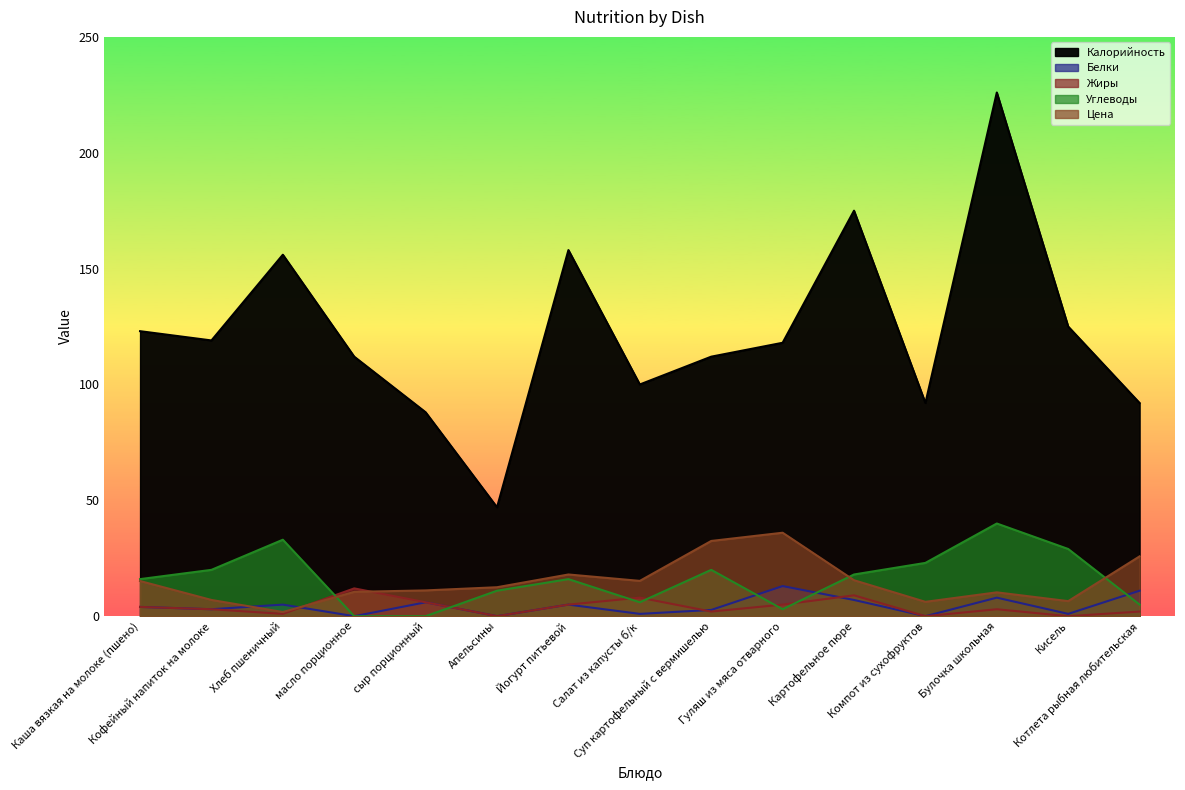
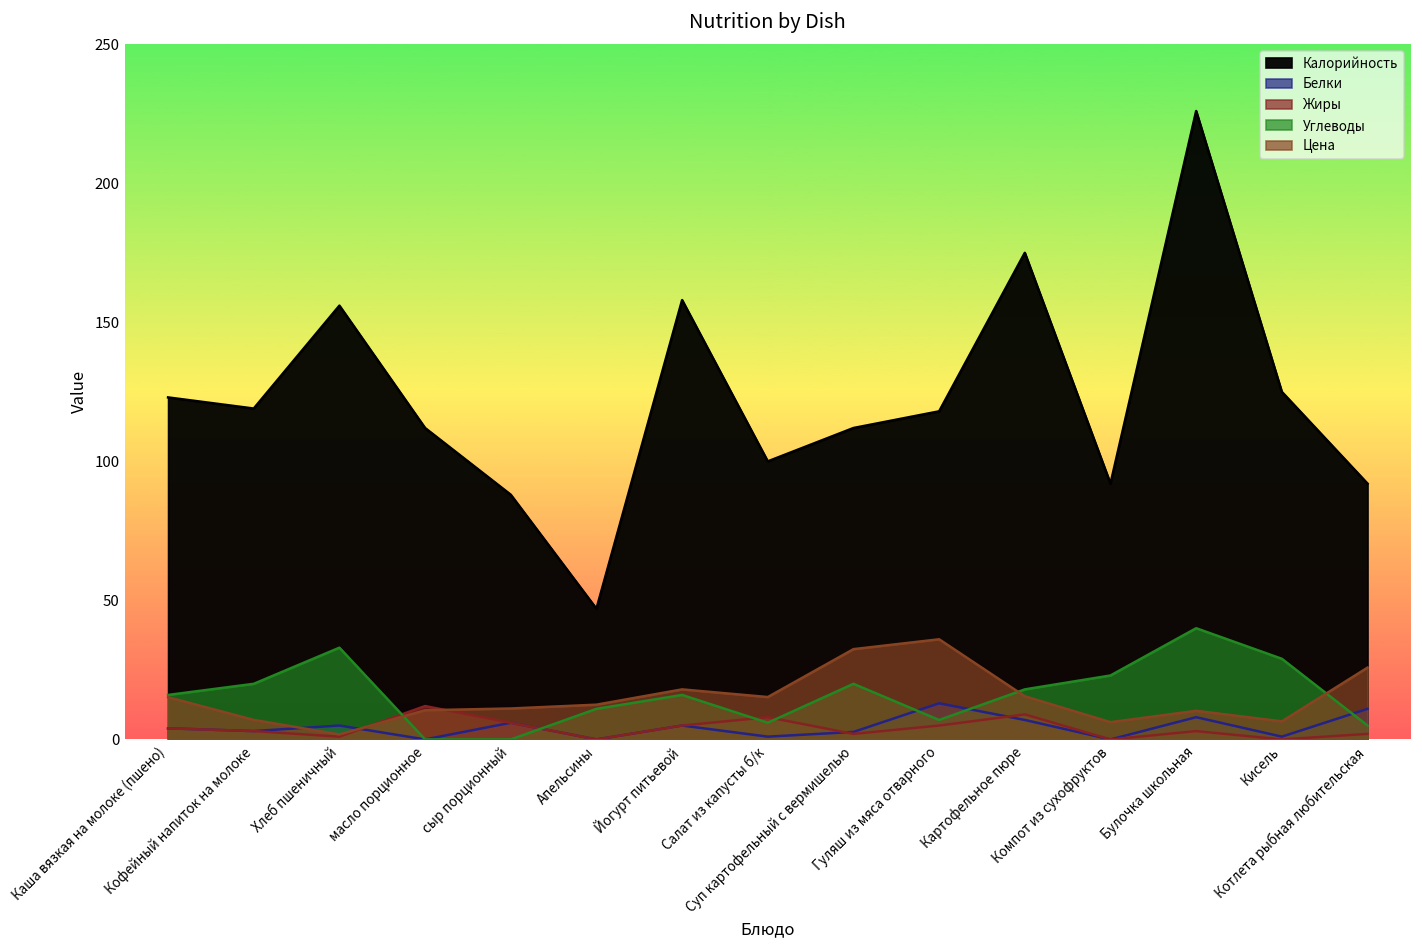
  {
    "Калорийность": {
      "Каша вязкая на молоке (пшено)": 123,
      "Кофейный напиток на молоке": 119,
      "Хлеб пшеничный": 156,
      "масло порционное": 112,
      "сыр порционный": 88,
      "Апельсины": 47,
      "Йогурт питьевой": 158,
      "Салат из капусты б/к": 100,
      "Суп картофельный с вермишелью": 112,
      "Гуляш из мяса отварного": 118,
      "Картофельное пюре": 175,
      "Компот из сухофруктов": 92,
      "Булочка школьная": 226,
      "Кисель": 125,
      "Котлета рыбная любительская": 92
    },
    "Белки": {
      "Хлеб пшеничный": 5,
      "Салат из капусты б/к": 1,
      "Гуляш из мяса отварного": 13,
      "Картофельное пюре": 7,
      "Булочка школьная": 8,
      "Котлета рыбная любительская": 11
    },
    "Углеводы": {
      "Кофейный напиток на молоке": 20,
      "Хлеб пшеничный": 33,
      "сыр порционный": 0,
      "Апельсины": 11,
      "Йогурт питьевой": 16,
      "Салат из капусты б/к": 6,
      "Суп картофельный с вермишелью": 20,
-     "Гуляш из мяса отварного": 3,
+     "Гуляш из мяса отварного": 7,
      "Картофельное пюре": 18,
      "Компот из сухофруктов": 23,
      "Булочка школьная": 40,
      "Кисель": 29,
      "Котлета рыбная любительская": 5
    }
  }
